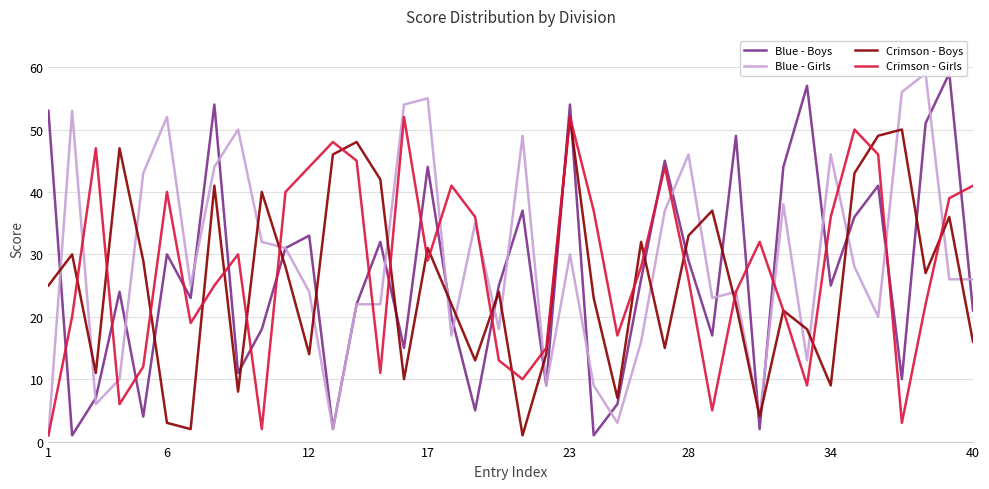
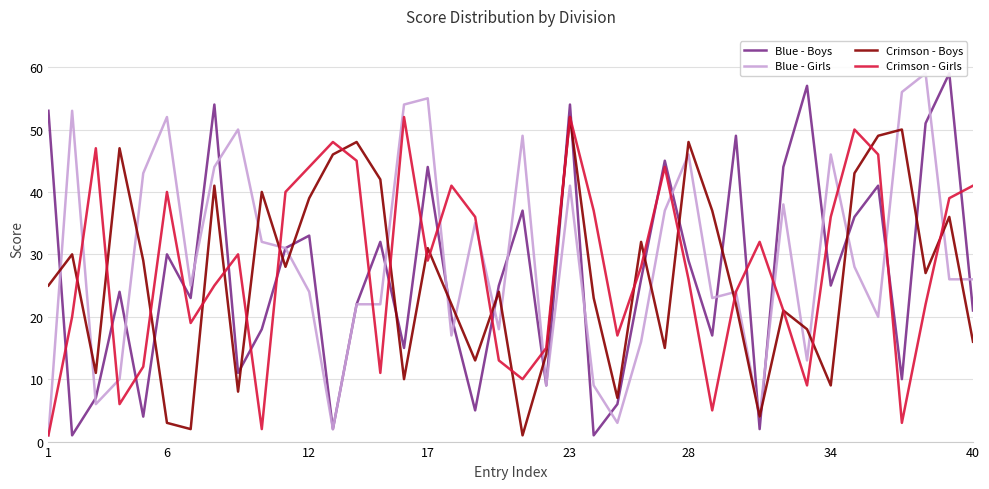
  {
    "Blue - Boys": {
      "1": 53,
      "6": 30,
      "12": 33,
      "17": 44,
      "23": 54,
      "28": 29,
      "34": 25,
      "40": 21
    },
    "Blue - Girls": {
      "6": 52,
      "12": 24,
      "17": 55,
-     "23": 30,
+     "23": 41,
      "28": 46,
      "34": 46,
      "40": 26
    },
    "Crimson - Boys": {
      "1": 25,
      "6": 3,
-     "12": 14,
+     "12": 39,
      "17": 31,
-     "28": 33,
+     "28": 48,
      "34": 9,
      "40": 16
    },
    "Crimson - Girls": {
      "6": 40,
      "12": 44,
      "17": 29,
      "28": 26,
      "34": 36,
      "40": 41
    }
  }
